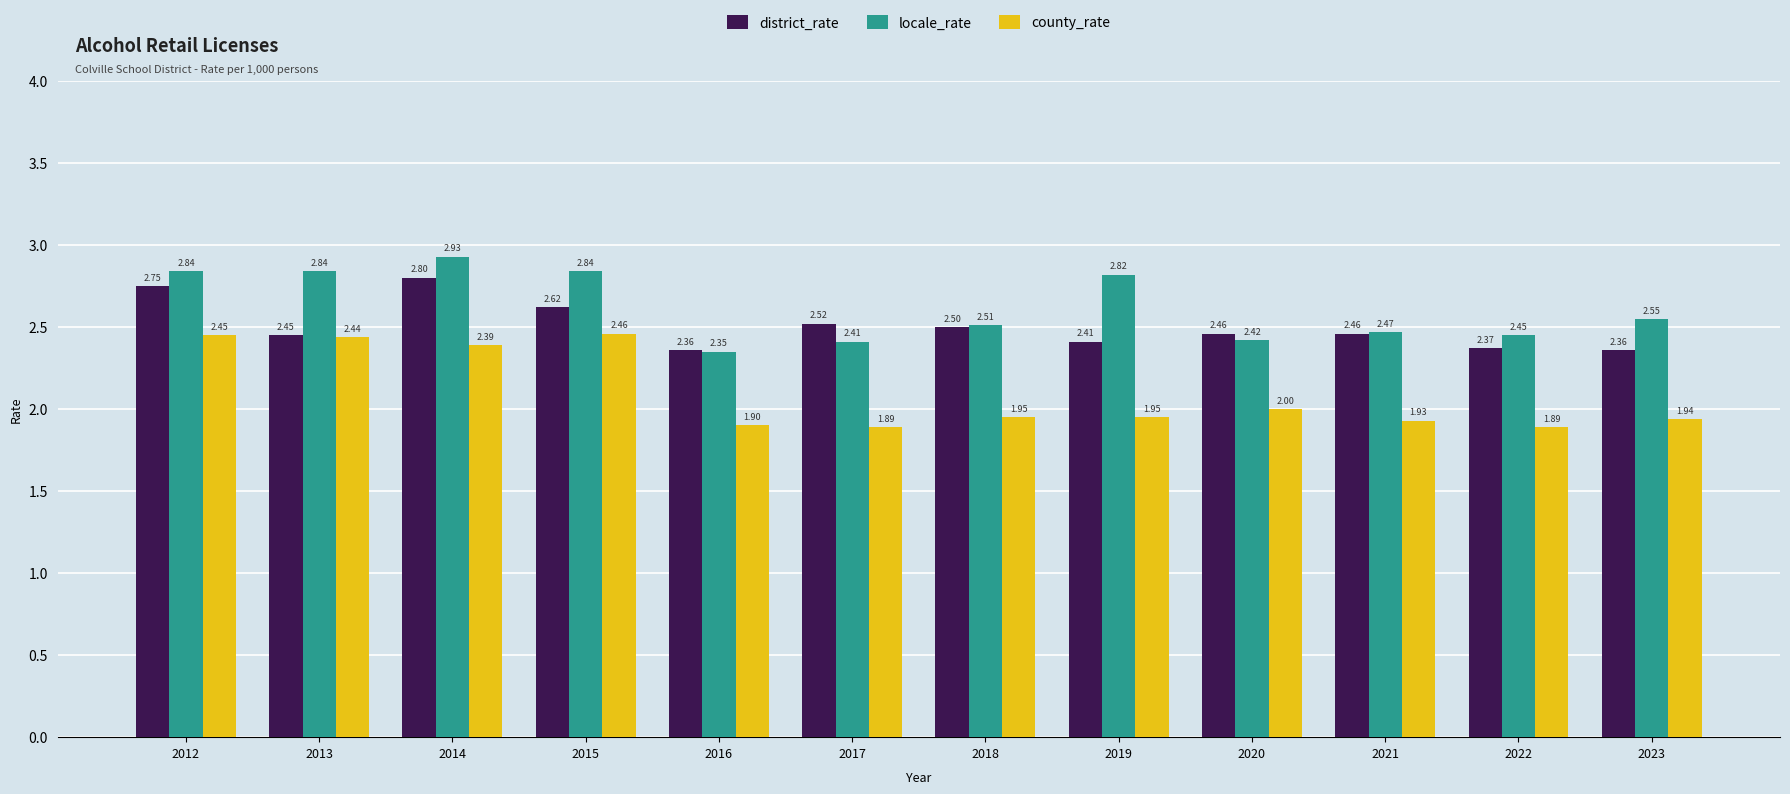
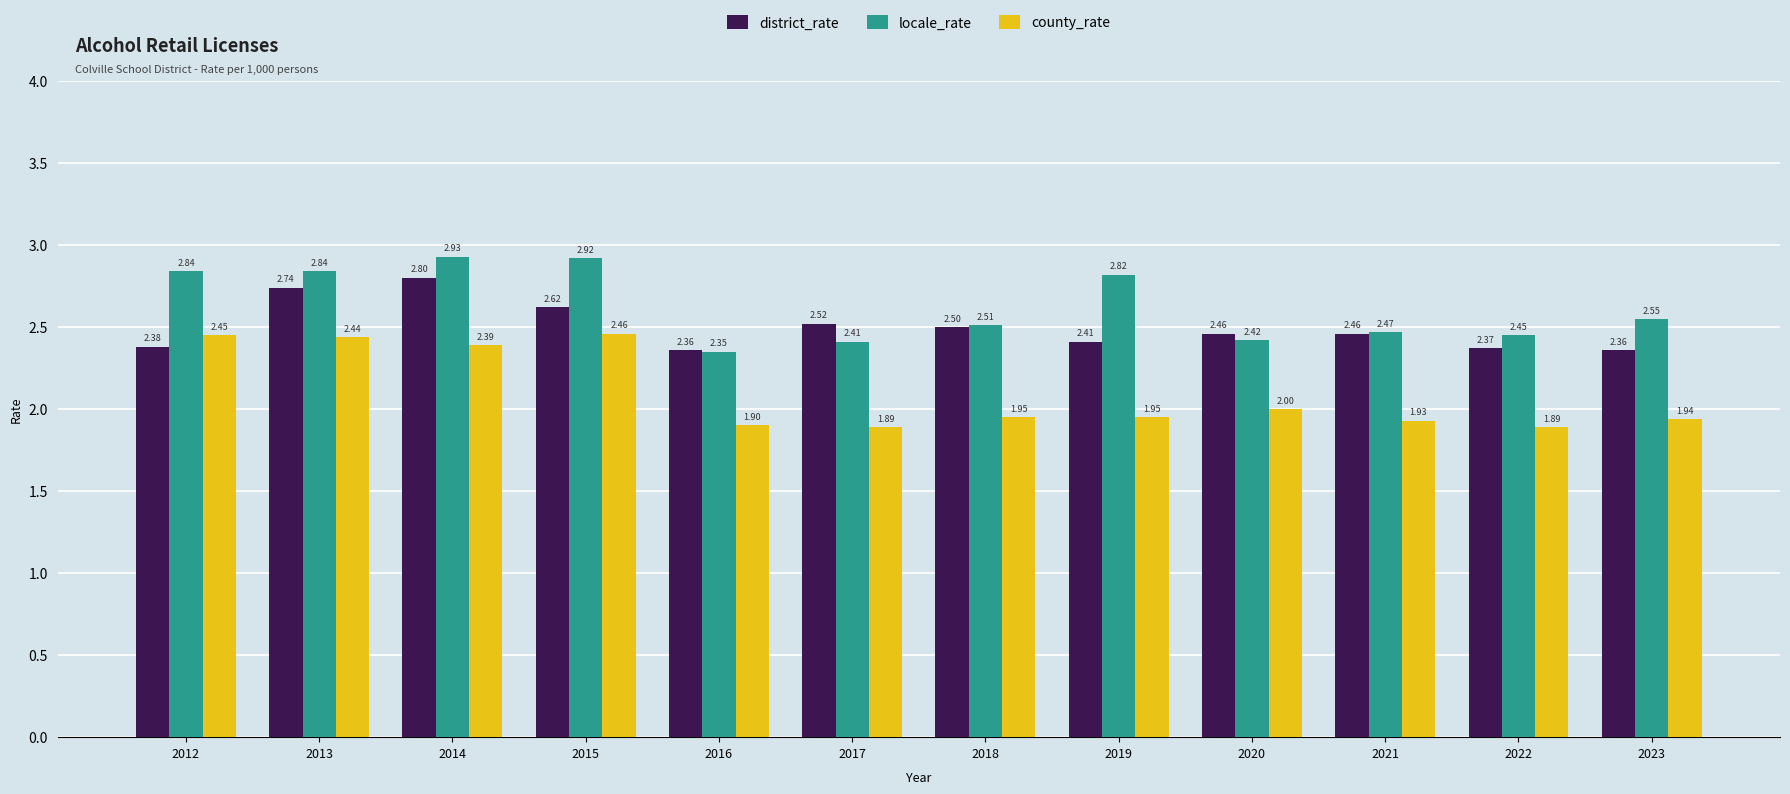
  {
    "district_rate": {
-     "2012": 2.75,
-     "2013": 2.45,
+     "2012": 2.38,
+     "2013": 2.74,
      "2014": 2.80,
      "2015": 2.62,
      "2016": 2.36,
      "2017": 2.52,
      "2018": 2.50,
      "2019": 2.41,
      "2020": 2.46,
      "2021": 2.46,
      "2022": 2.37,
      "2023": 2.36
    },
    "locale_rate": {
      "2012": 2.84,
      "2013": 2.84,
      "2014": 2.93,
-     "2015": 2.84,
+     "2015": 2.92,
      "2016": 2.35,
      "2017": 2.41,
      "2018": 2.51,
      "2019": 2.82,
      "2020": 2.42,
      "2021": 2.47,
      "2022": 2.45,
      "2023": 2.55
    },
    "county_rate": {
      "2012": 2.45,
      "2013": 2.44,
      "2014": 2.39,
      "2015": 2.46,
      "2016": 1.90,
      "2017": 1.89,
      "2018": 1.95,
      "2019": 1.95,
      "2020": 2.00,
      "2021": 1.93,
      "2022": 1.89,
      "2023": 1.94
    }
  }
